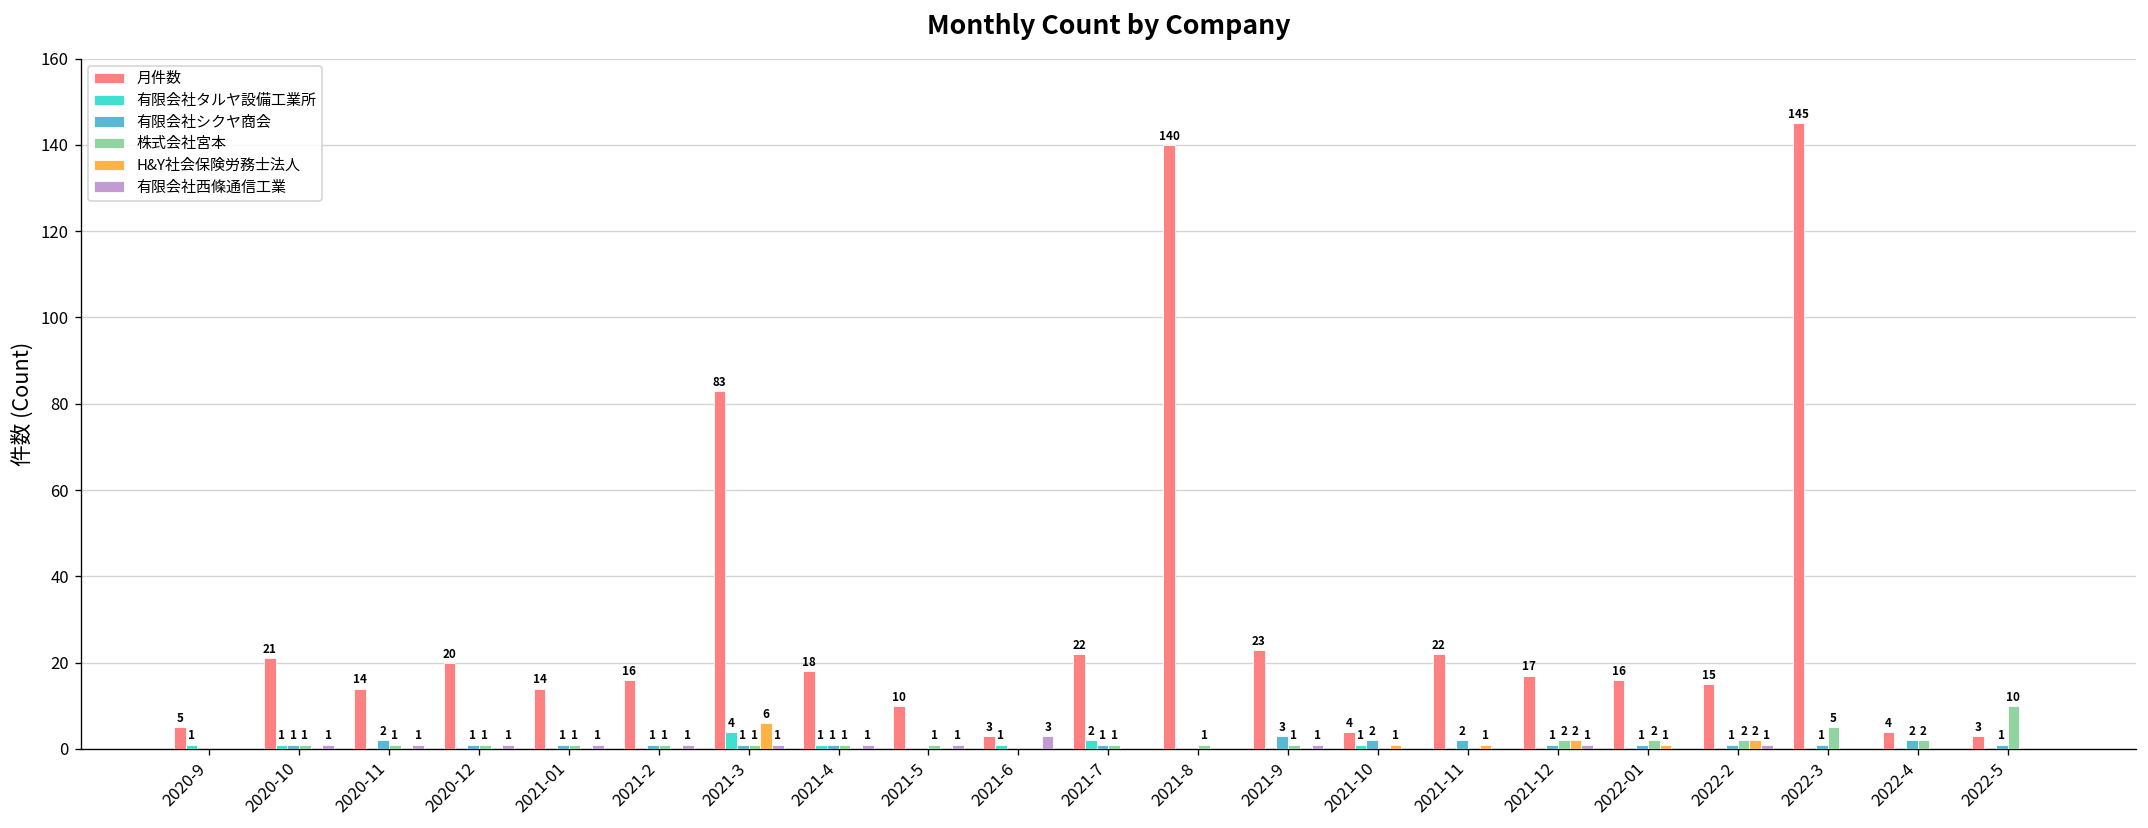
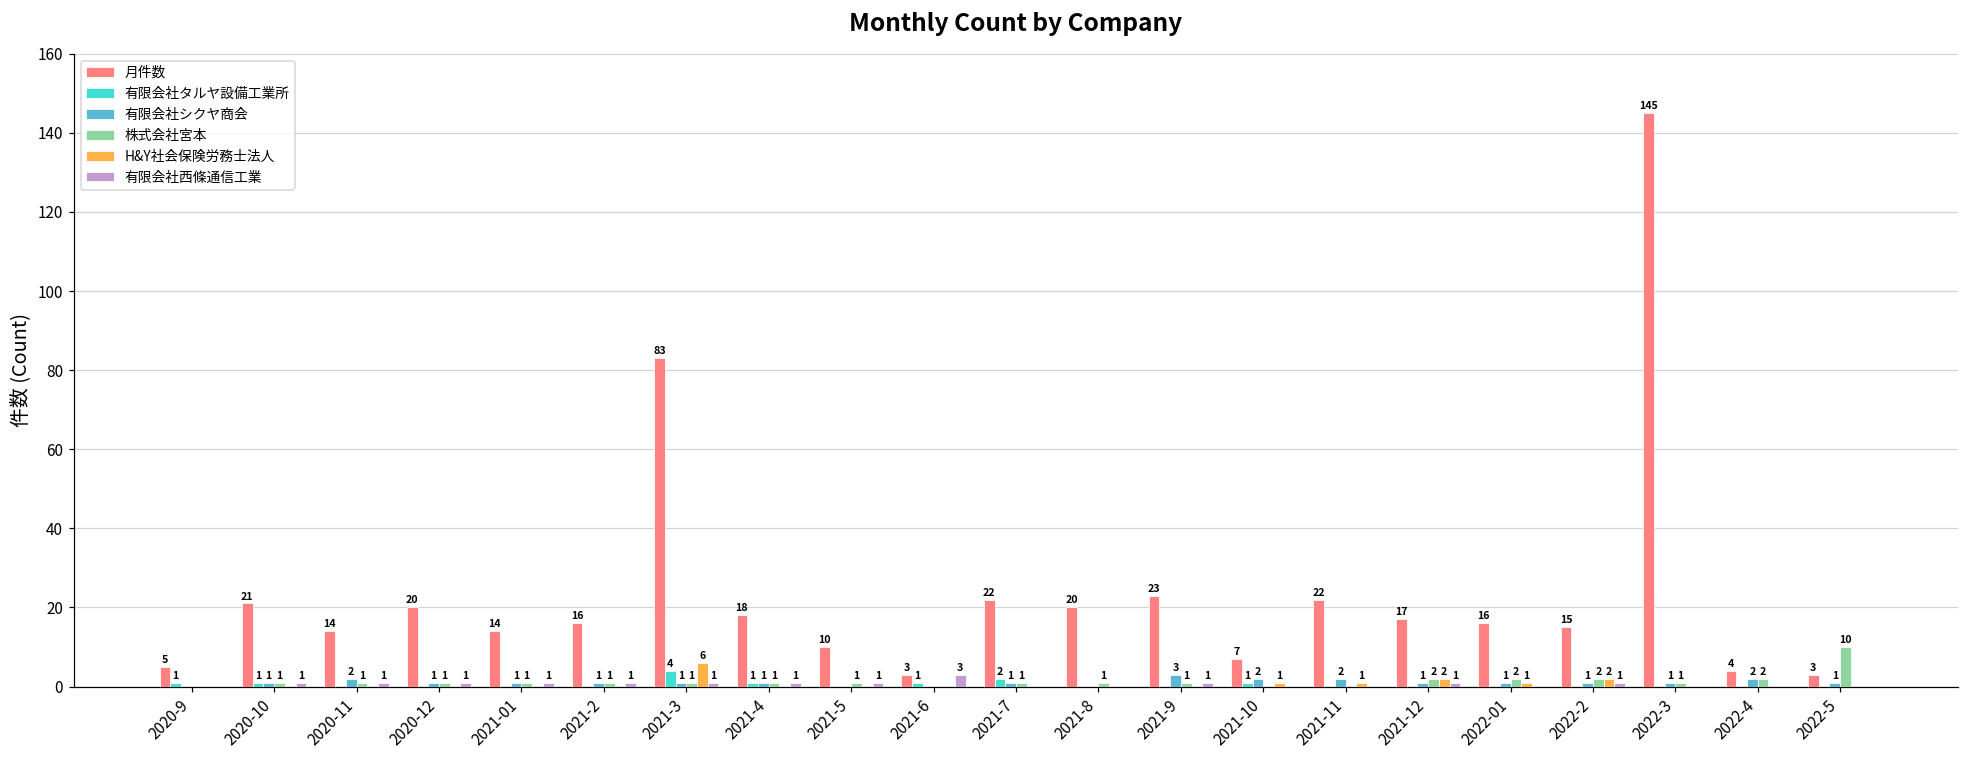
  {
    "月件数": {
      "2020-9": 5,
      "2020-10": 21,
      "2020-11": 14,
      "2020-12": 20,
      "2021-01": 14,
      "2021-2": 16,
      "2021-3": 83,
      "2021-4": 18,
      "2021-5": 10,
      "2021-6": 3,
      "2021-7": 22,
-     "2021-8": 140,
+     "2021-8": 20,
      "2021-9": 23,
-     "2021-10": 4,
+     "2021-10": 7,
      "2021-11": 22,
      "2021-12": 17,
      "2022-01": 16,
      "2022-2": 15,
      "2022-3": 145,
      "2022-4": 4,
      "2022-5": 3
    },
    "株式会社宮本": {
      "2020-10": 1,
      "2020-11": 1,
      "2020-12": 1,
      "2021-01": 1,
      "2021-2": 1,
      "2021-3": 1,
      "2021-4": 1,
      "2021-5": 1,
      "2021-7": 1,
      "2021-8": 1,
      "2021-9": 1,
      "2021-12": 2,
      "2022-01": 2,
      "2022-2": 2,
-     "2022-3": 5,
+     "2022-3": 1,
      "2022-4": 2,
      "2022-5": 10
    },
    "H&Y社会保険労務士法人": {
      "2021-3": 6,
      "2021-10": 1,
      "2021-11": 1,
      "2021-12": 2,
      "2022-01": 1,
      "2022-2": 2
    },
    "有限会社西條通信工業": {
      "2020-10": 1,
      "2020-11": 1,
      "2020-12": 1,
      "2021-01": 1,
      "2021-2": 1,
      "2021-3": 1,
      "2021-4": 1,
      "2021-5": 1,
      "2021-6": 3,
      "2021-9": 1,
      "2021-12": 1,
      "2022-2": 1
    }
  }
